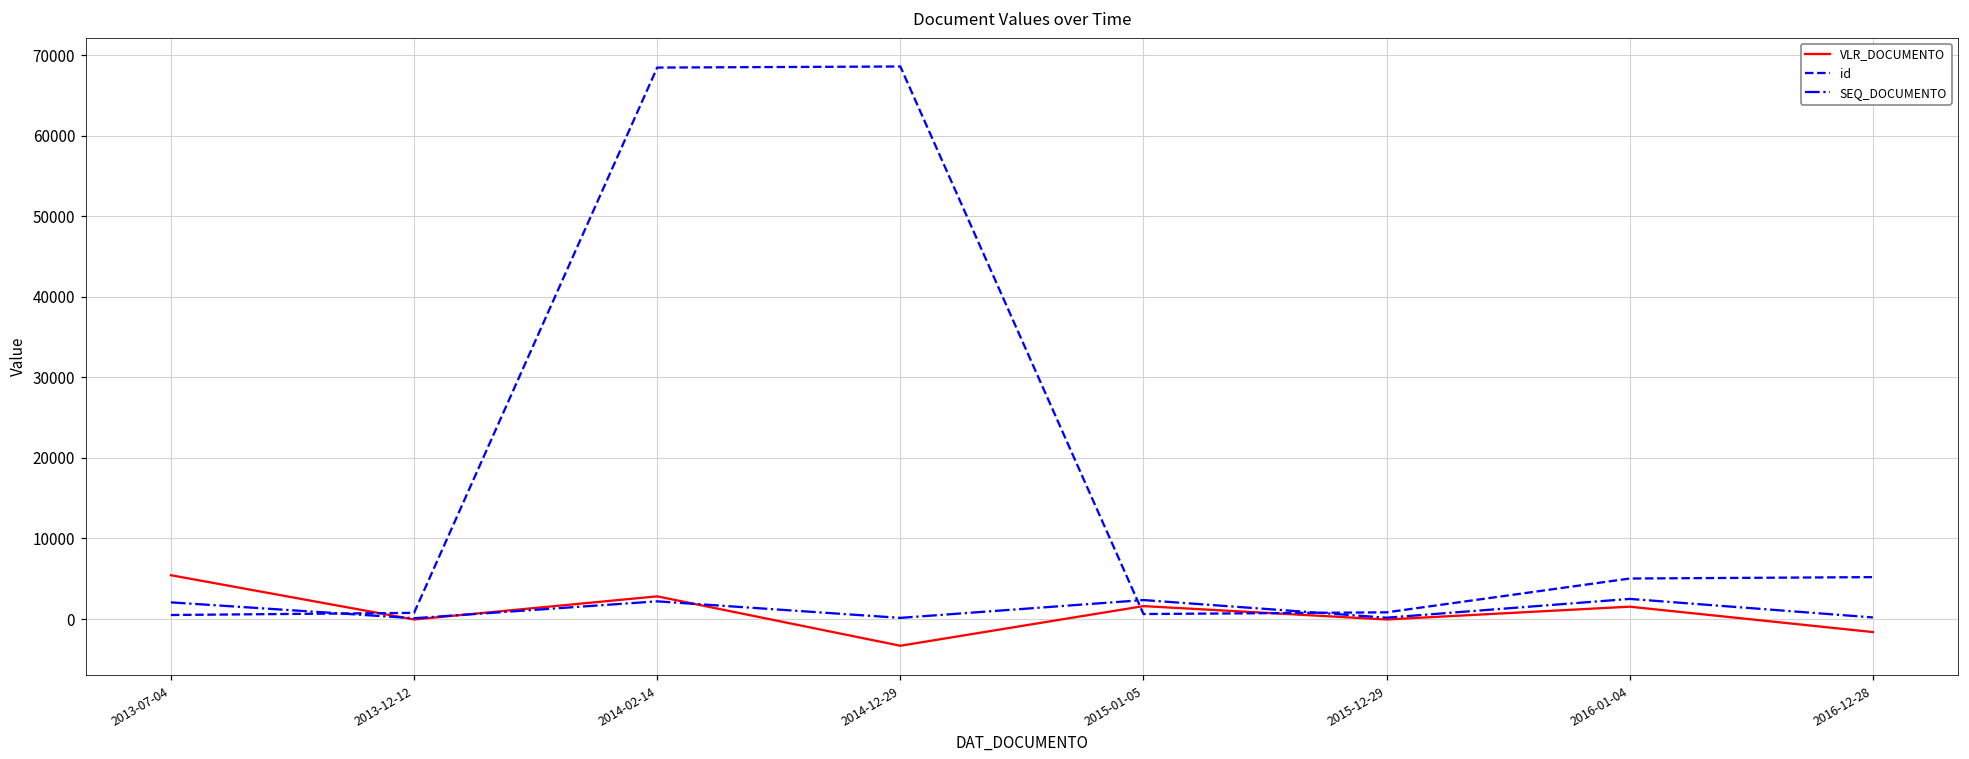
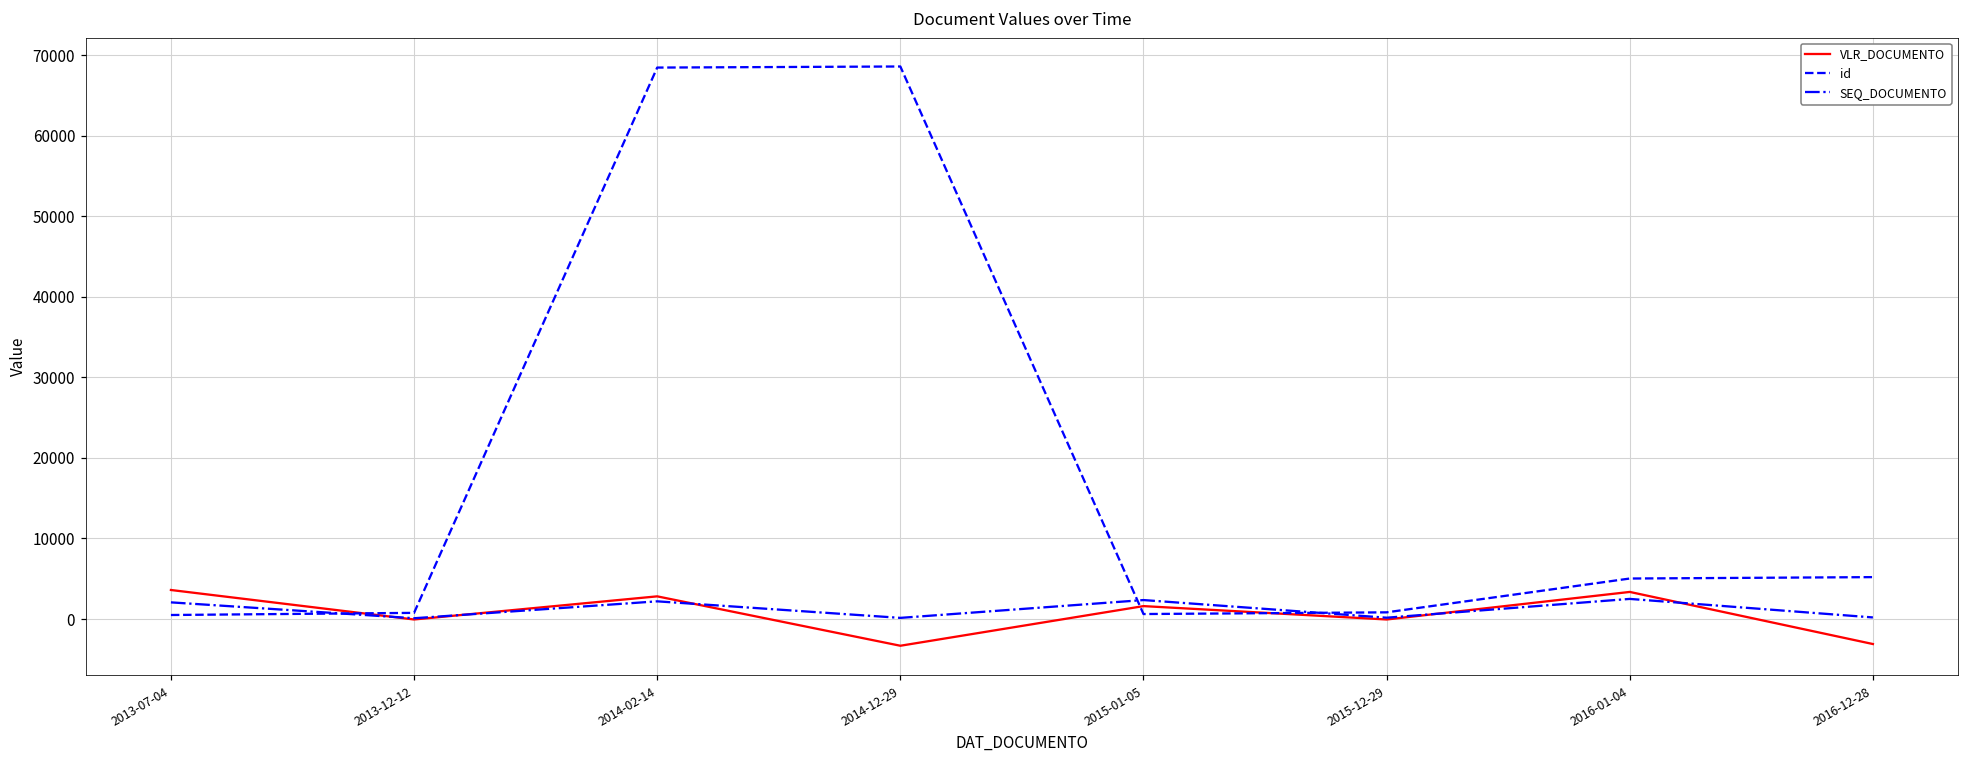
  {
    "VLR_DOCUMENTO": {
-     "2013-07-04": 5000,
+     "2013-07-04": 4000,
      "2014-02-14": 3000,
      "2014-12-29": -3000,
      "2015-01-05": 2000,
-     "2016-01-04": 2000,
-     "2016-12-28": -2000
+     "2016-01-04": 3000,
+     "2016-12-28": -3000
    }
  }
